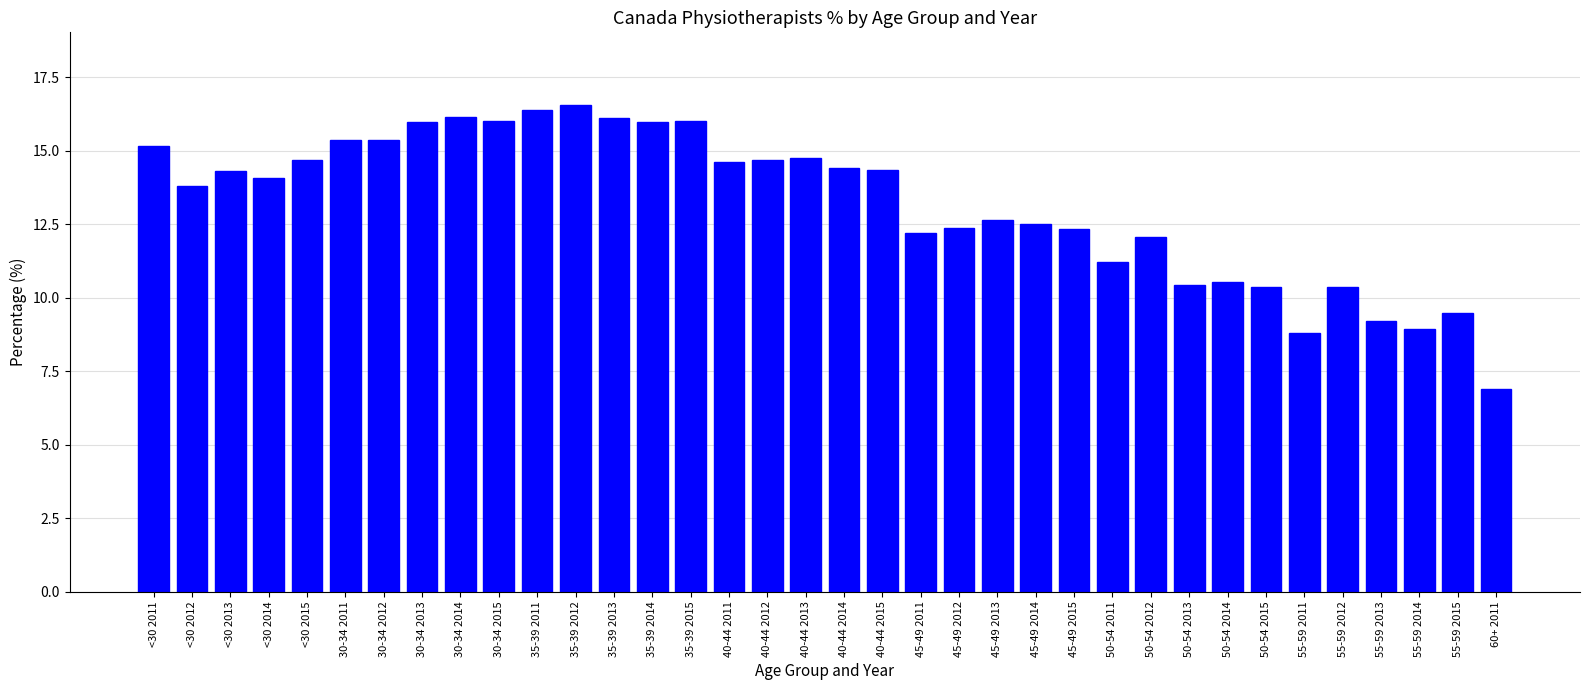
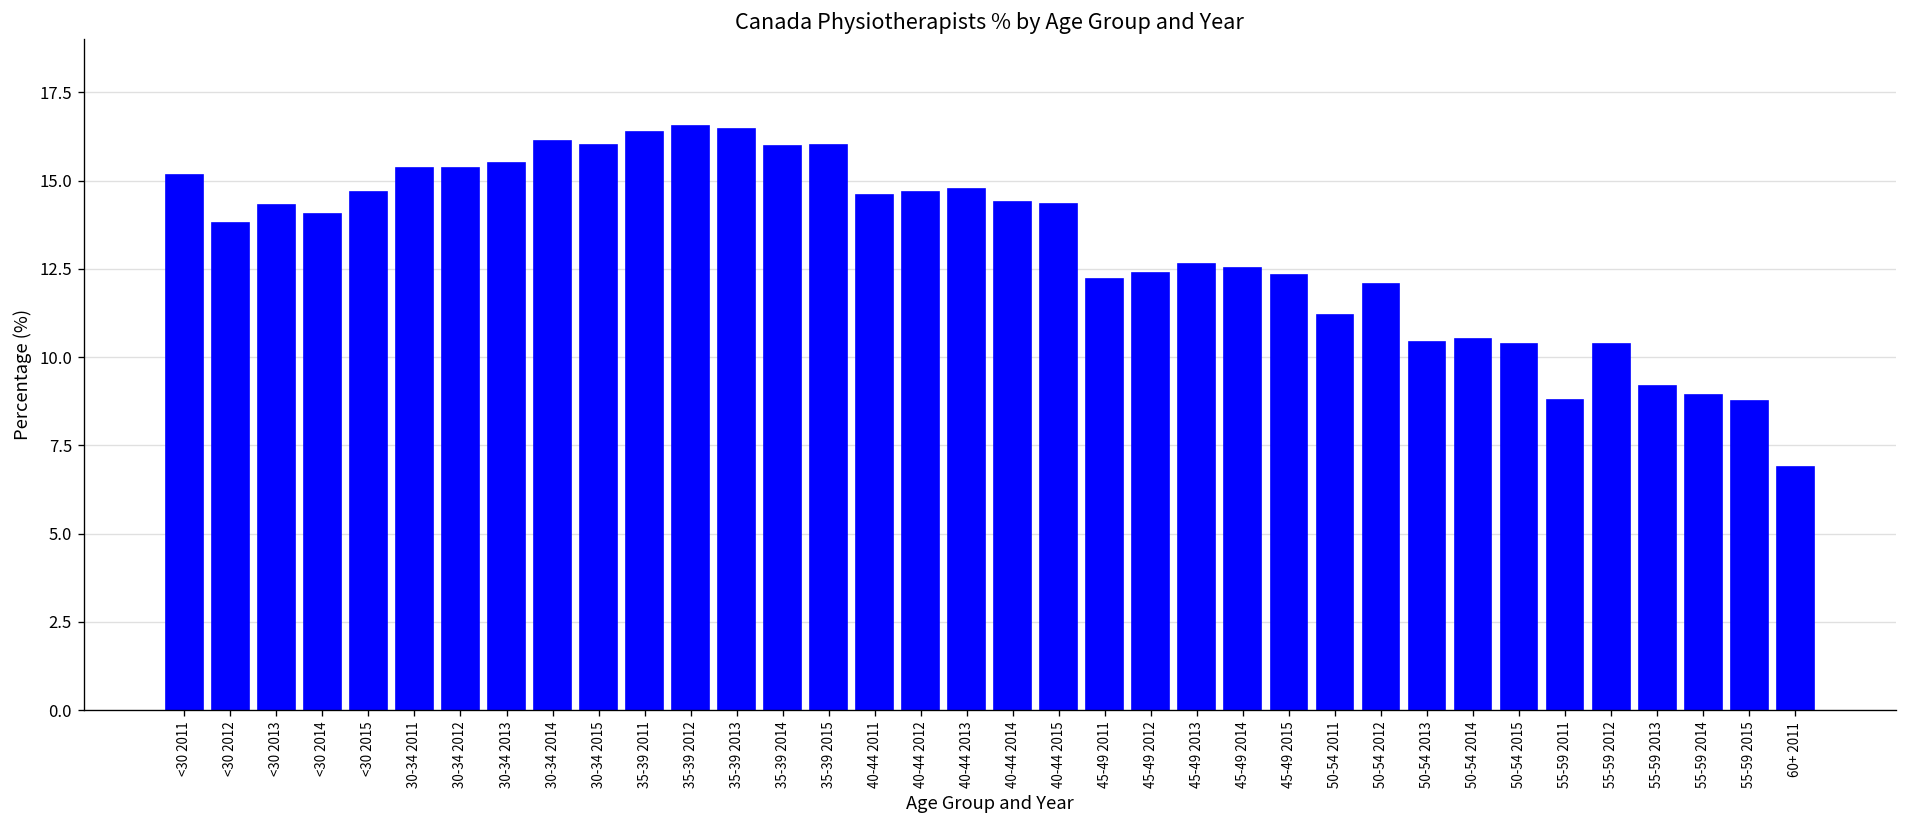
  {
    "<30 2011": 15.2,
    "<30 2012": 13.8,
    "<30 2013": 14.3,
    "<30 2014": 14.1,
    "<30 2015": 14.7,
    "30-34 2011": 15.4,
    "30-34 2012": 15.4,
-   "30-34 2013": 16.0,
+   "30-34 2013": 15.5,
    "30-34 2014": 16.1,
    "30-34 2015": 16.0,
    "35-39 2011": 16.4,
    "35-39 2012": 16.5,
-   "35-39 2013": 16.1,
+   "35-39 2013": 16.5,
    "35-39 2014": 16.0,
    "35-39 2015": 16.0,
    "40-44 2011": 14.6,
    "40-44 2012": 14.7,
    "40-44 2013": 14.8,
    "40-44 2014": 14.4,
    "40-44 2015": 14.3,
    "45-49 2011": 12.2,
    "45-49 2012": 12.4,
    "45-49 2013": 12.6,
    "45-49 2014": 12.5,
    "45-49 2015": 12.3,
    "50-54 2011": 11.2,
    "50-54 2012": 12.1,
    "50-54 2013": 10.4,
    "50-54 2014": 10.5,
    "50-54 2015": 10.4,
    "55-59 2011": 8.8,
    "55-59 2012": 10.4,
    "55-59 2013": 9.2,
    "55-59 2014": 8.9,
-   "55-59 2015": 9.5,
+   "55-59 2015": 8.8,
    "60+ 2011": 6.9
  }
